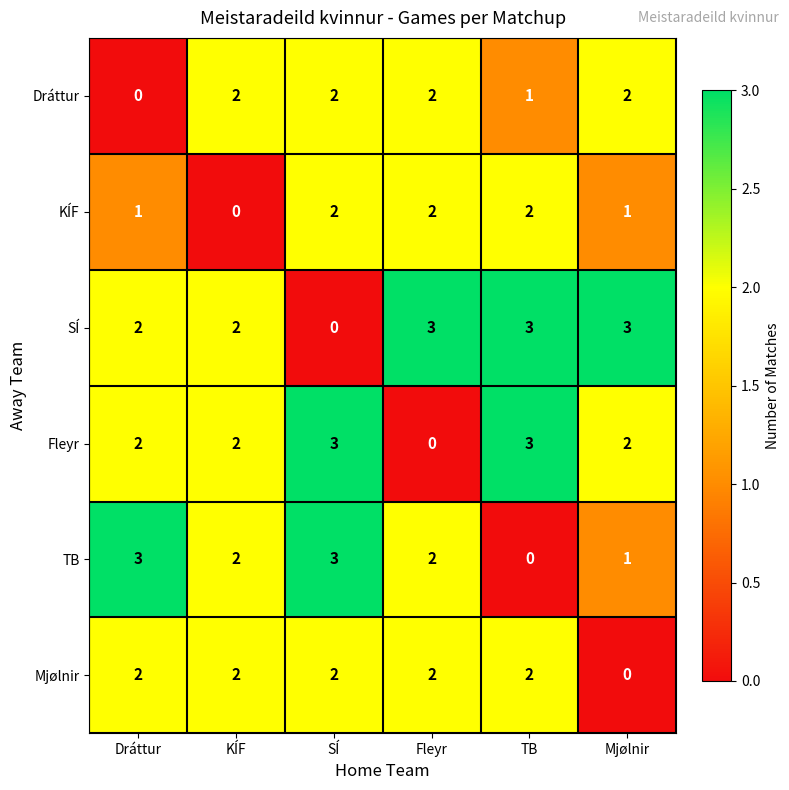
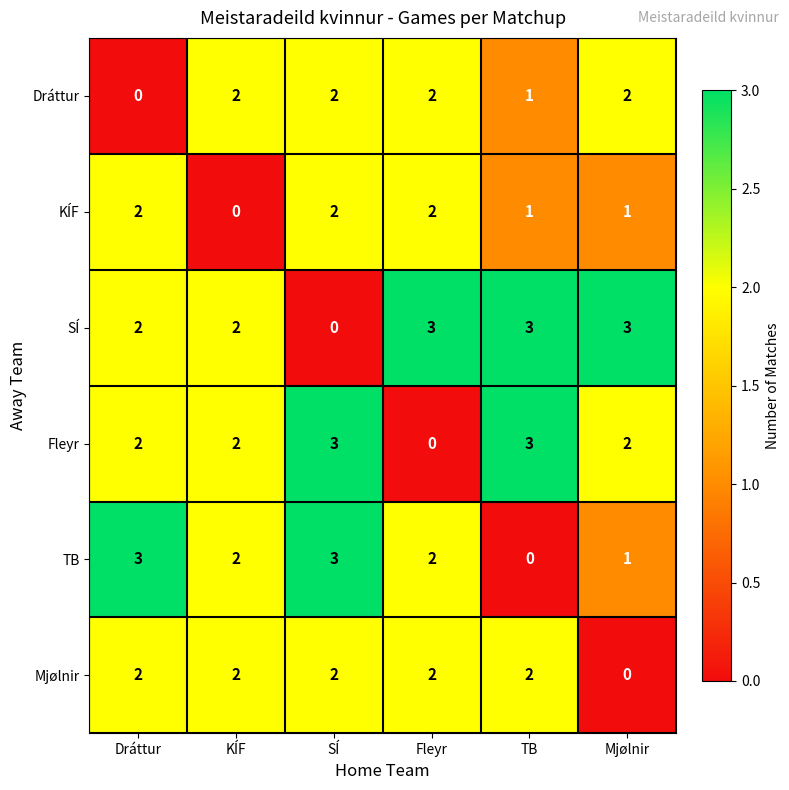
  {
    "Dráttur": {
      "Dráttur": 0,
      "KÍF": 2,
      "SÍ": 2,
      "Fleyr": 2,
      "TB": 1,
      "Mjølnir": 2
    },
    "KÍF": {
-     "Dráttur": 1,
+     "Dráttur": 2,
      "KÍF": 0,
      "SÍ": 2,
      "Fleyr": 2,
-     "TB": 2,
+     "TB": 1,
      "Mjølnir": 1
    },
    "SÍ": {
      "Dráttur": 2,
      "KÍF": 2,
      "SÍ": 0,
      "Fleyr": 3,
      "TB": 3,
      "Mjølnir": 3
    },
    "Fleyr": {
      "Dráttur": 2,
      "KÍF": 2,
      "SÍ": 3,
      "Fleyr": 0,
      "TB": 3,
      "Mjølnir": 2
    },
    "TB": {
      "Dráttur": 3,
      "KÍF": 2,
      "SÍ": 3,
      "Fleyr": 2,
      "TB": 0,
      "Mjølnir": 1
    },
    "Mjølnir": {
      "Dráttur": 2,
      "KÍF": 2,
      "SÍ": 2,
      "Fleyr": 2,
      "TB": 2,
      "Mjølnir": 0
    }
  }
